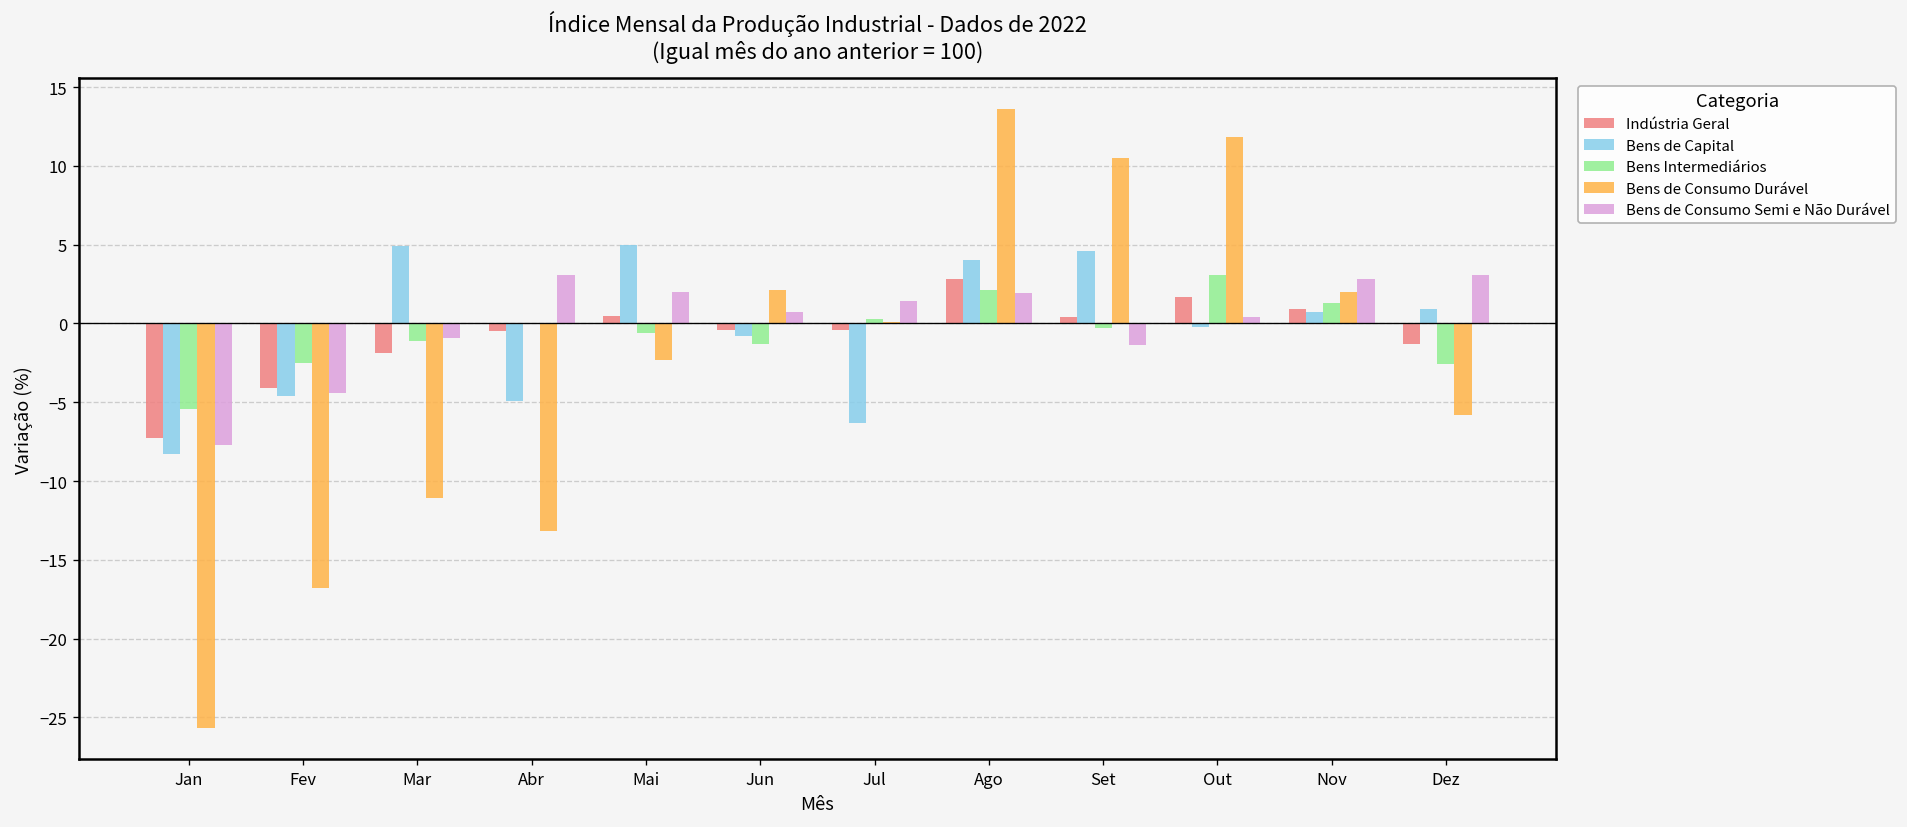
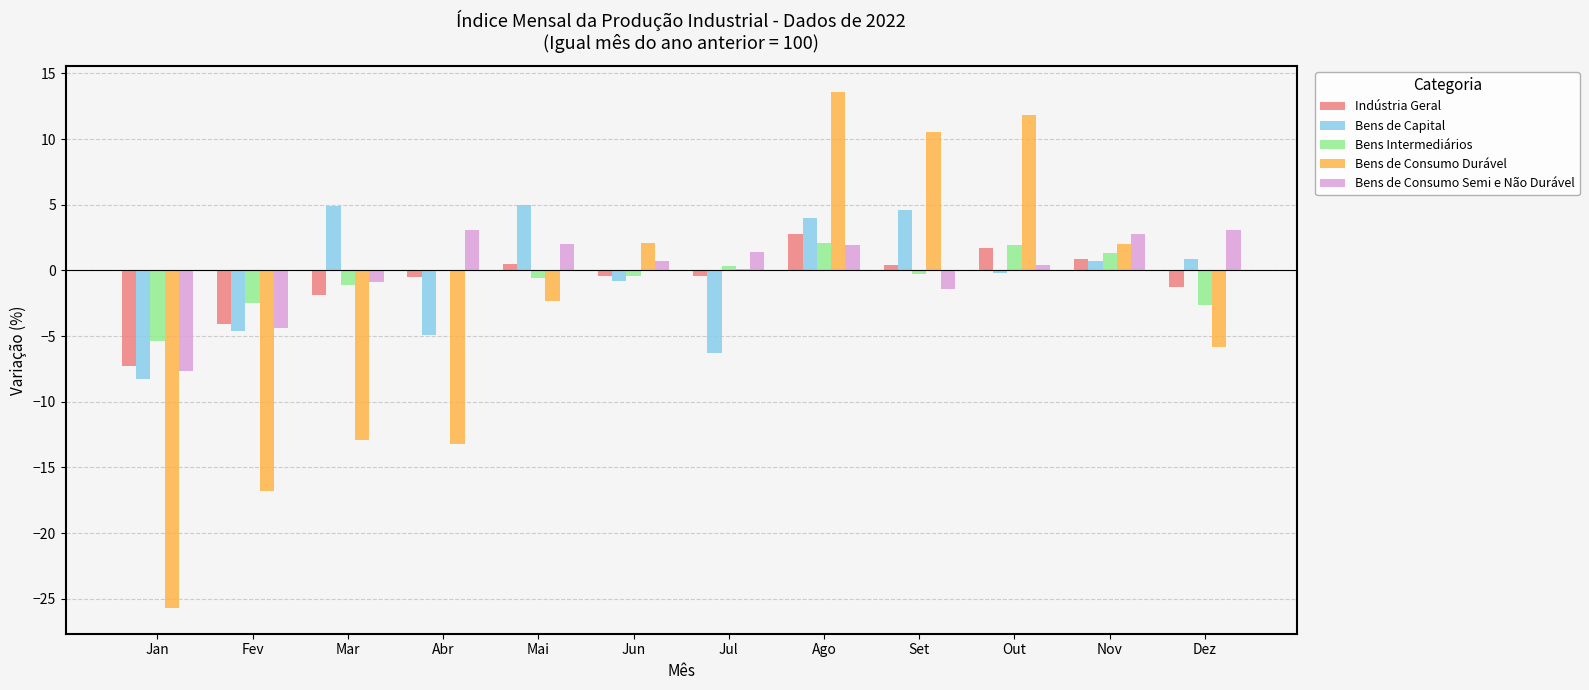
  {
    "Indústria Geral": {
      "Jan": -7.3,
      "Fev": -4.1,
      "Mar": -1.9,
      "Abr": -0.5,
      "Mai": 0.5,
      "Jun": -0.4,
      "Jul": -0.4,
      "Ago": 2.8,
      "Set": 0.4,
      "Out": 1.7,
      "Nov": 0.9,
      "Dez": -1.3
    },
    "Bens de Capital": {
      "Jan": -8.3,
      "Fev": -4.6,
      "Mar": 4.9,
      "Abr": -4.9,
      "Mai": 5.0,
      "Jun": -0.8,
      "Jul": -6.3,
      "Ago": 4.0,
      "Set": 4.6,
      "Out": -0.2,
      "Nov": 0.7,
      "Dez": 0.9
    },
    "Bens Intermediários": {
      "Jan": -5.4,
      "Fev": -2.5,
      "Mar": -1.1,
      "Abr": 0.0,
      "Mai": -0.6,
-     "Jun": -1.3,
+     "Jun": -0.4,
      "Jul": 0.3,
      "Ago": 2.1,
      "Set": -0.3,
-     "Out": 3.1,
+     "Out": 1.9,
      "Nov": 1.3,
      "Dez": -2.6
    },
    "Bens de Consumo Durável": {
      "Jan": -25.7,
      "Fev": -16.8,
-     "Mar": -11.1,
+     "Mar": -12.9,
      "Abr": -13.2,
      "Mai": -2.3,
      "Jun": 2.1,
      "Ago": 13.6,
      "Set": 10.5,
      "Out": 11.8,
      "Nov": 2.0,
      "Dez": -5.8
    },
    "Bens de Consumo Semi e Não Durável": {
      "Jan": -7.7,
      "Fev": -4.4,
      "Mar": -0.9,
      "Abr": 3.1,
      "Mai": 2.0,
      "Jun": 0.7,
      "Jul": 1.4,
      "Ago": 1.9,
      "Set": -1.4,
      "Out": 0.4,
      "Nov": 2.8,
      "Dez": 3.1
    }
  }
